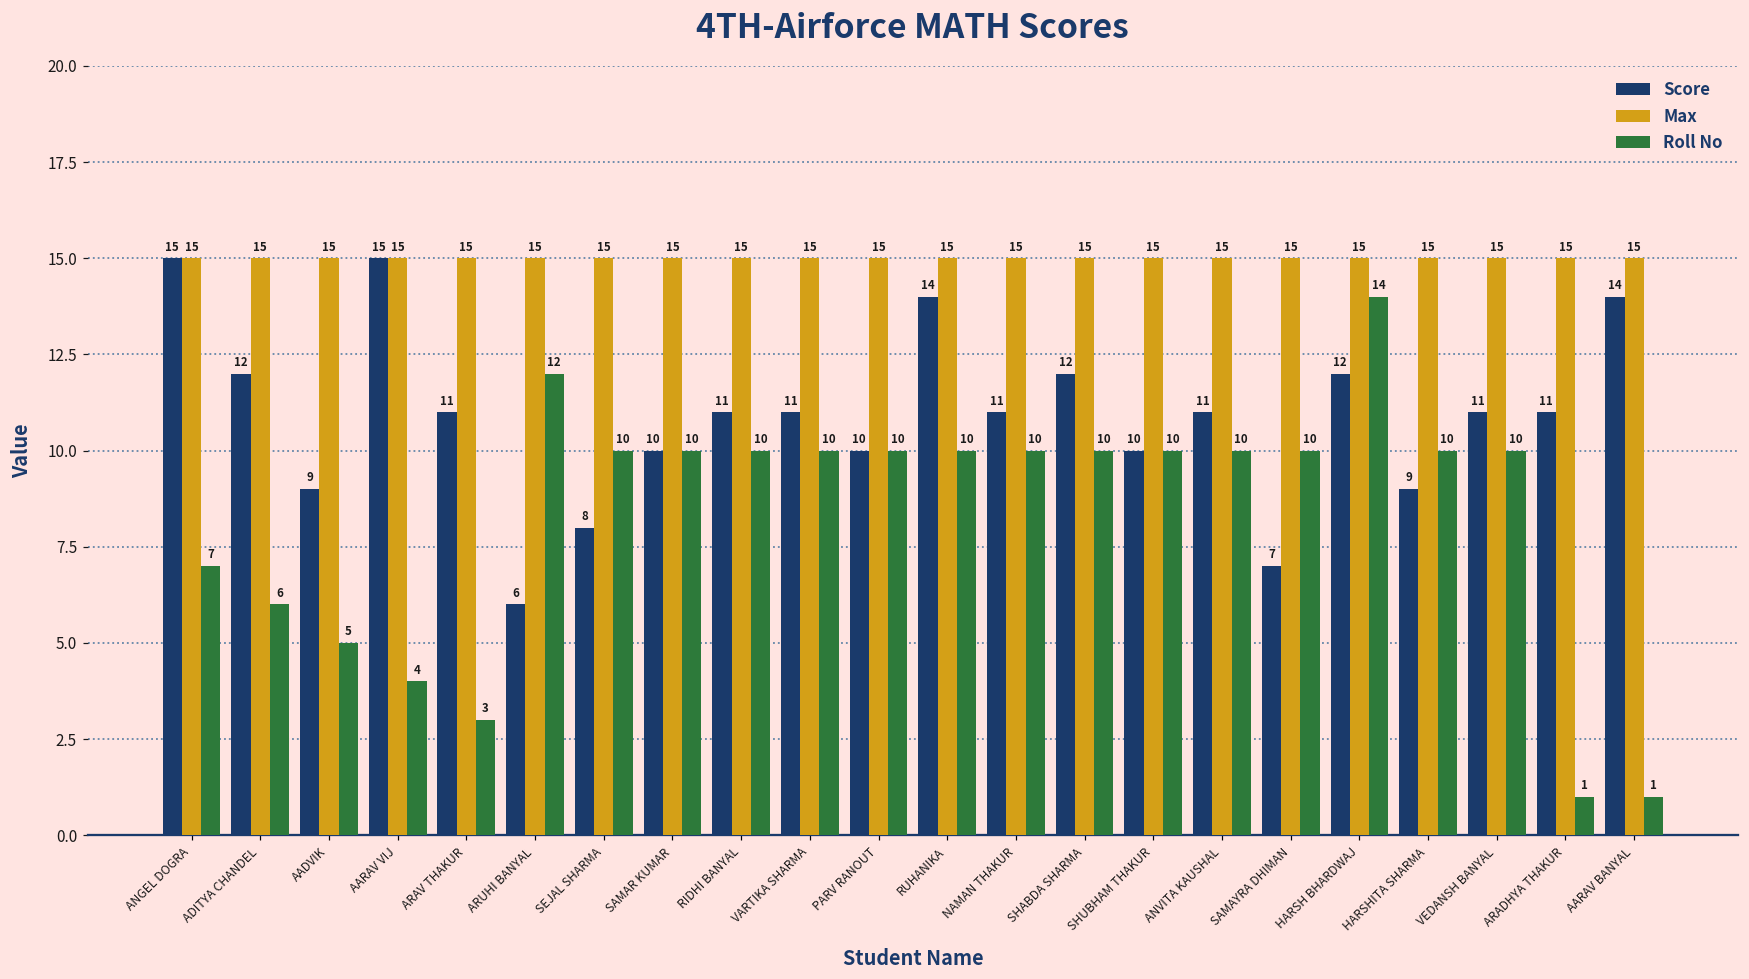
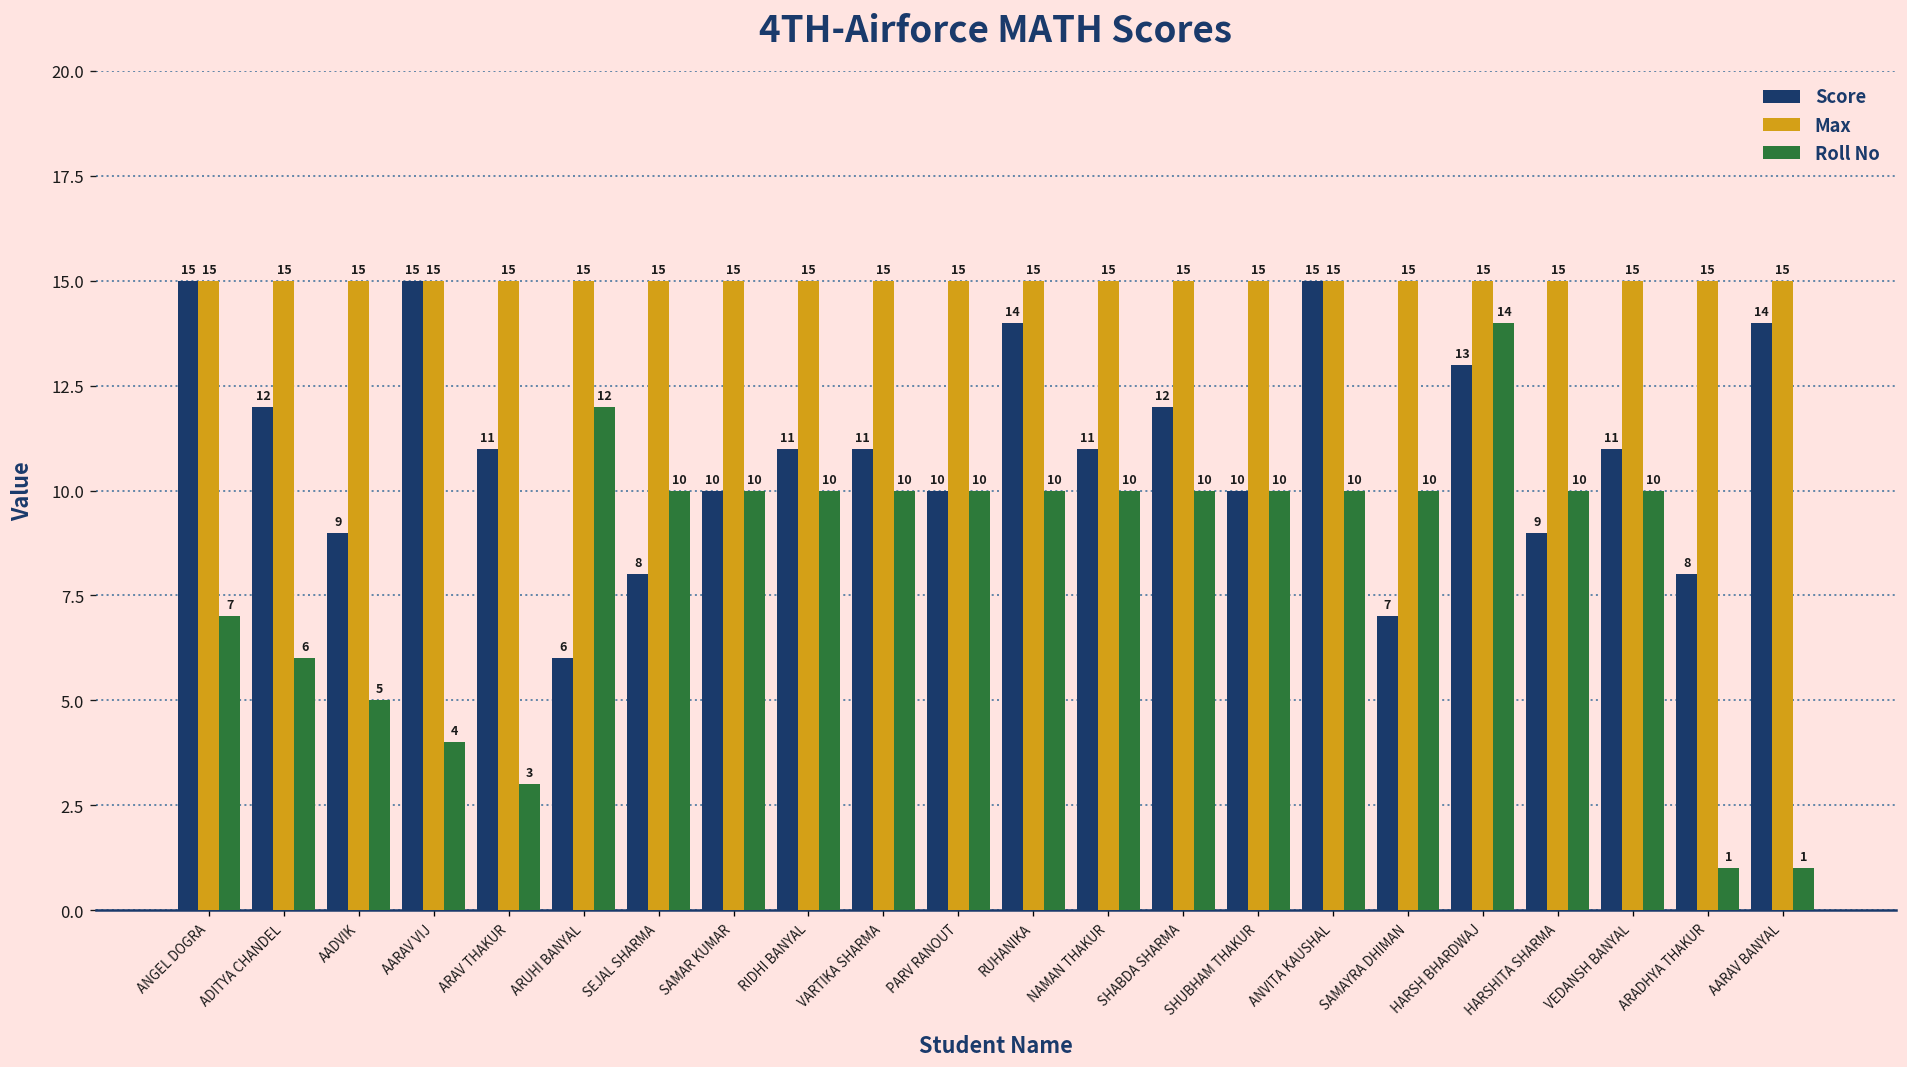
  {
    "Score": {
      "ANGEL DOGRA": 15,
      "ADITYA CHANDEL": 12,
      "AADVIK": 9,
      "AARAV VIJ": 15,
      "ARAV THAKUR": 11,
      "ARUHI BANYAL": 6,
      "SEJAL SHARMA": 8,
      "SAMAR KUMAR": 10,
      "RIDHI BANYAL": 11,
      "VARTIKA SHARMA": 11,
      "PARV RANOUT": 10,
      "RUHANIKA": 14,
      "NAMAN THAKUR": 11,
      "SHABDA SHARMA": 12,
      "SHUBHAM THAKUR": 10,
-     "ANVITA KAUSHAL": 11,
+     "ANVITA KAUSHAL": 15,
      "SAMAYRA DHIMAN": 7,
-     "HARSH BHARDWAJ": 12,
+     "HARSH BHARDWAJ": 13,
      "HARSHITA SHARMA": 9,
      "VEDANSH BANYAL": 11,
-     "ARADHYA THAKUR": 11,
+     "ARADHYA THAKUR": 8,
      "AARAV BANYAL": 14
    },
    "Max": {
      "ANGEL DOGRA": 15,
      "ADITYA CHANDEL": 15,
      "AADVIK": 15,
      "AARAV VIJ": 15,
      "ARAV THAKUR": 15,
      "ARUHI BANYAL": 15,
      "SEJAL SHARMA": 15,
      "SAMAR KUMAR": 15,
      "RIDHI BANYAL": 15,
      "VARTIKA SHARMA": 15,
      "PARV RANOUT": 15,
      "RUHANIKA": 15,
      "NAMAN THAKUR": 15,
      "SHABDA SHARMA": 15,
      "SHUBHAM THAKUR": 15,
      "ANVITA KAUSHAL": 15,
      "SAMAYRA DHIMAN": 15,
      "HARSH BHARDWAJ": 15,
      "HARSHITA SHARMA": 15,
      "VEDANSH BANYAL": 15,
      "ARADHYA THAKUR": 15,
      "AARAV BANYAL": 15
    },
    "Roll No": {
      "ANGEL DOGRA": 7,
      "ADITYA CHANDEL": 6,
      "AADVIK": 5,
      "AARAV VIJ": 4,
      "ARAV THAKUR": 3,
      "ARUHI BANYAL": 12,
      "SEJAL SHARMA": 10,
      "SAMAR KUMAR": 10,
      "RIDHI BANYAL": 10,
      "VARTIKA SHARMA": 10,
      "PARV RANOUT": 10,
      "RUHANIKA": 10,
      "NAMAN THAKUR": 10,
      "SHABDA SHARMA": 10,
      "SHUBHAM THAKUR": 10,
      "ANVITA KAUSHAL": 10,
      "SAMAYRA DHIMAN": 10,
      "HARSH BHARDWAJ": 14,
      "HARSHITA SHARMA": 10,
      "VEDANSH BANYAL": 10,
      "ARADHYA THAKUR": 1,
      "AARAV BANYAL": 1
    }
  }
